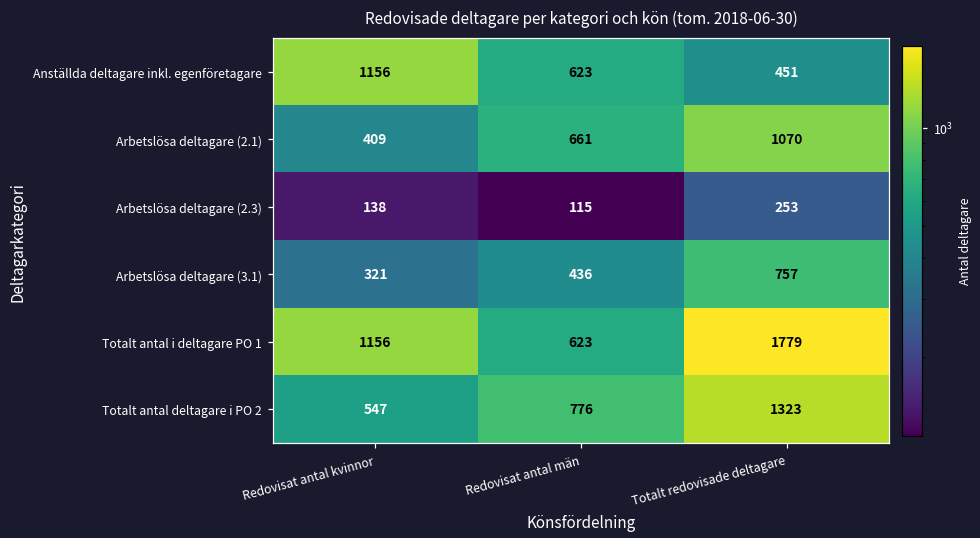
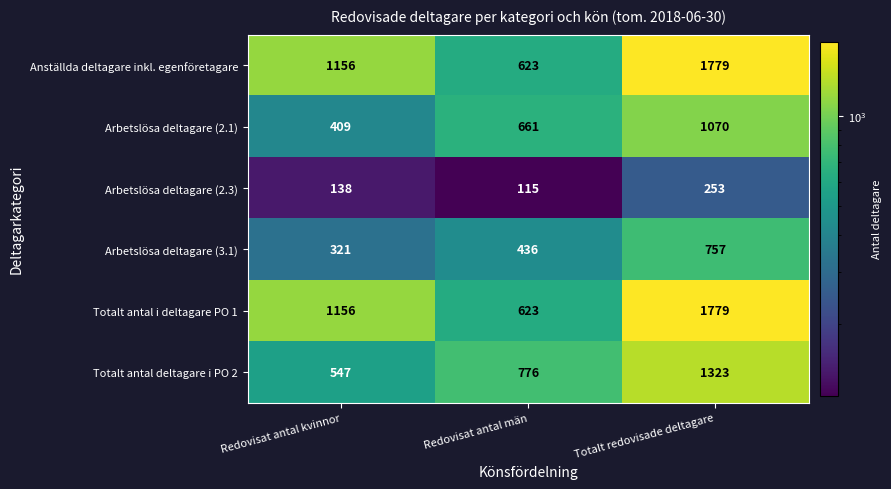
  {
    "Anställda deltagare inkl. egenföretagare": {
      "Redovisat antal kvinnor": 1156,
      "Redovisat antal män": 623,
-     "Totalt redovisade deltagare": 451
+     "Totalt redovisade deltagare": 1779
    },
    "Arbetslösa deltagare (2.1)": {
      "Redovisat antal kvinnor": 409,
      "Redovisat antal män": 661,
      "Totalt redovisade deltagare": 1070
    },
    "Arbetslösa deltagare (2.3)": {
      "Redovisat antal kvinnor": 138,
      "Redovisat antal män": 115,
      "Totalt redovisade deltagare": 253
    },
    "Arbetslösa deltagare (3.1)": {
      "Redovisat antal kvinnor": 321,
      "Redovisat antal män": 436,
      "Totalt redovisade deltagare": 757
    },
    "Totalt antal i deltagare PO 1": {
      "Redovisat antal kvinnor": 1156,
      "Redovisat antal män": 623,
      "Totalt redovisade deltagare": 1779
    },
    "Totalt antal deltagare i PO 2": {
      "Redovisat antal kvinnor": 547,
      "Redovisat antal män": 776,
      "Totalt redovisade deltagare": 1323
    }
  }
